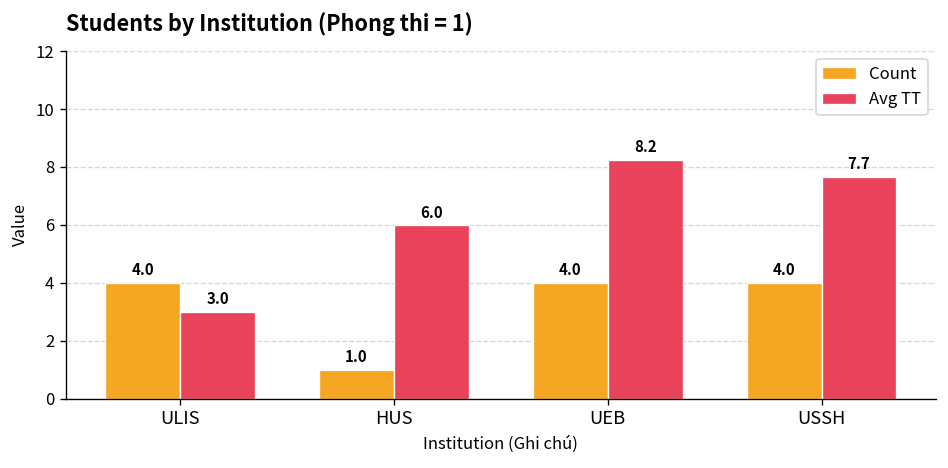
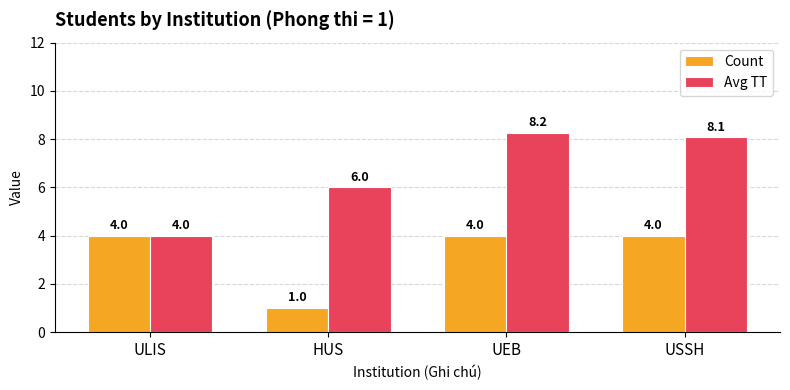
  {
    "Count": {
      "ULIS": 4.0,
      "HUS": 1.0,
      "UEB": 4.0,
      "USSH": 4.0
    },
    "Avg TT": {
-     "ULIS": 3.0,
+     "ULIS": 4.0,
      "HUS": 6.0,
      "UEB": 8.2,
-     "USSH": 7.7
+     "USSH": 8.1
    }
  }
